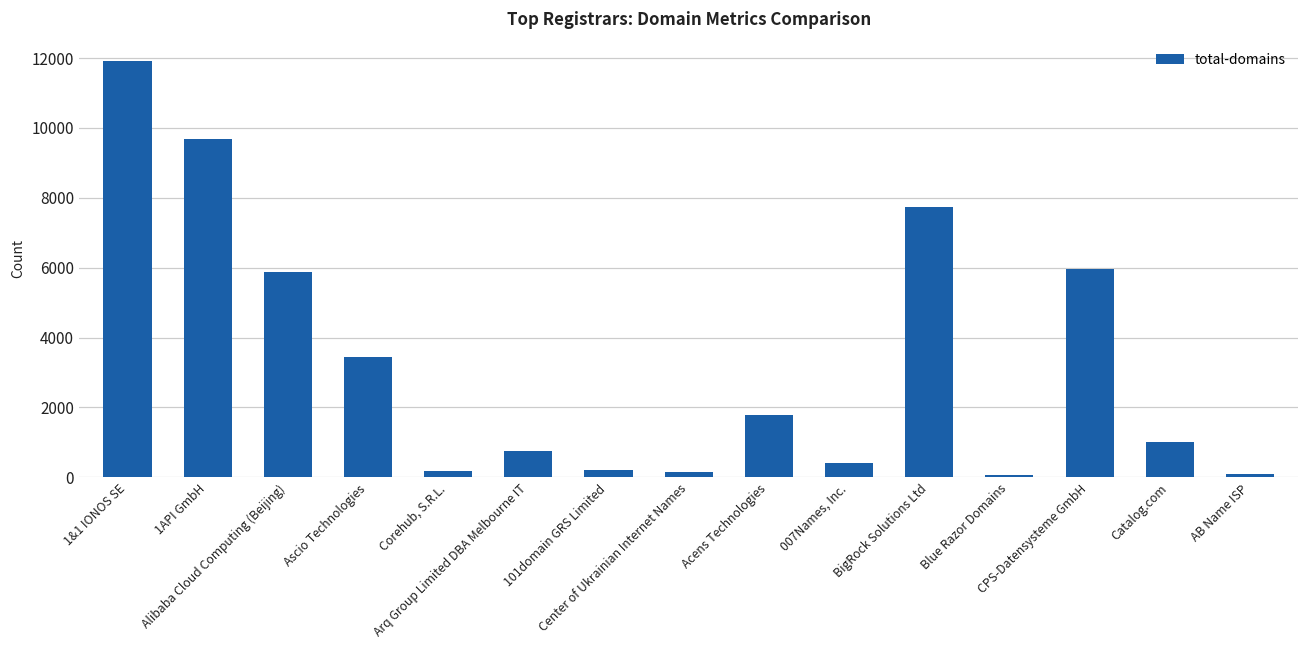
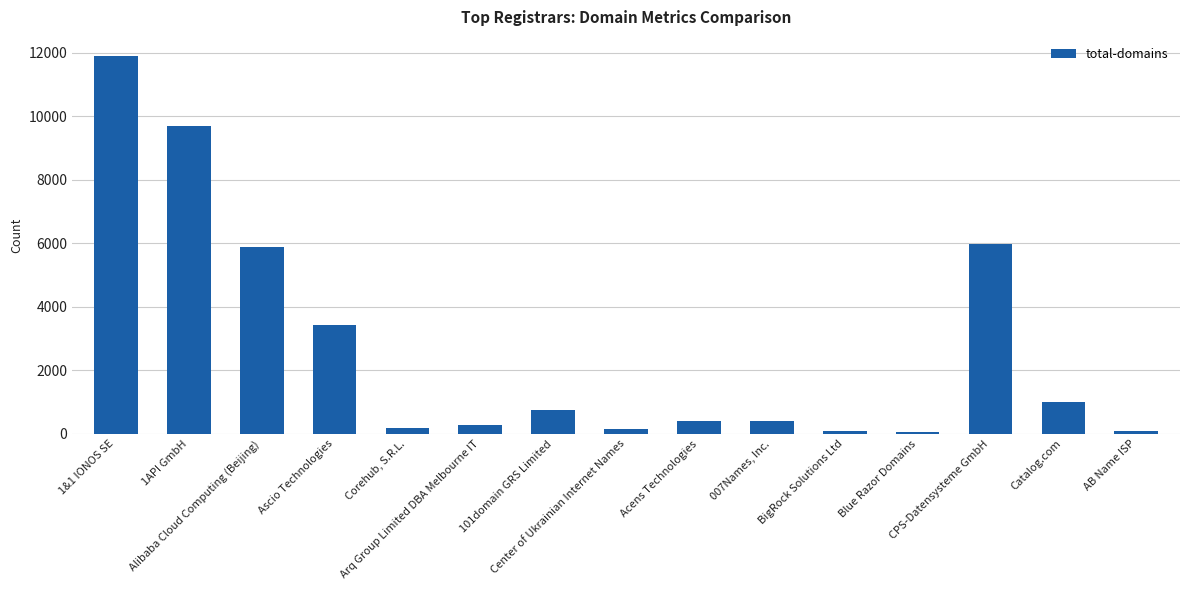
  {
    "1&1 IONOS SE": 11900,
    "1API GmbH": 9700,
    "Alibaba Cloud Computing (Beijing)": 5900,
    "Ascio Technologies": 3400,
    "Corehub, S.R.L.": 200,
-   "Arq Group Limited DBA Melbourne IT": 700,
-   "101domain GRS Limited": 200,
+   "Arq Group Limited DBA Melbourne IT": 300,
+   "101domain GRS Limited": 700,
    "Center of Ukrainian Internet Names": 200,
-   "Acens Technologies": 1800,
+   "Acens Technologies": 400,
    "007Names, Inc.": 400,
-   "BigRock Solutions Ltd": 7700,
+   "BigRock Solutions Ltd": 100,
    "CPS-Datensysteme GmbH": 6000,
    "Catalog.com": 1000,
    "AB Name ISP": 100
  }
